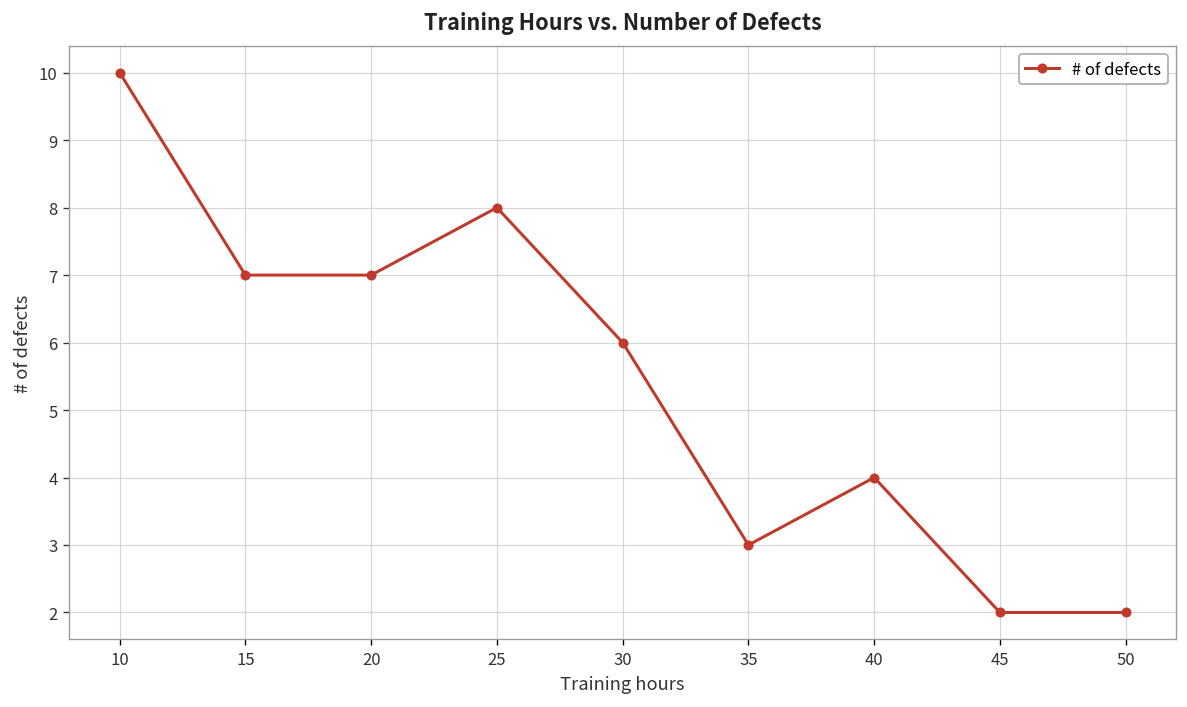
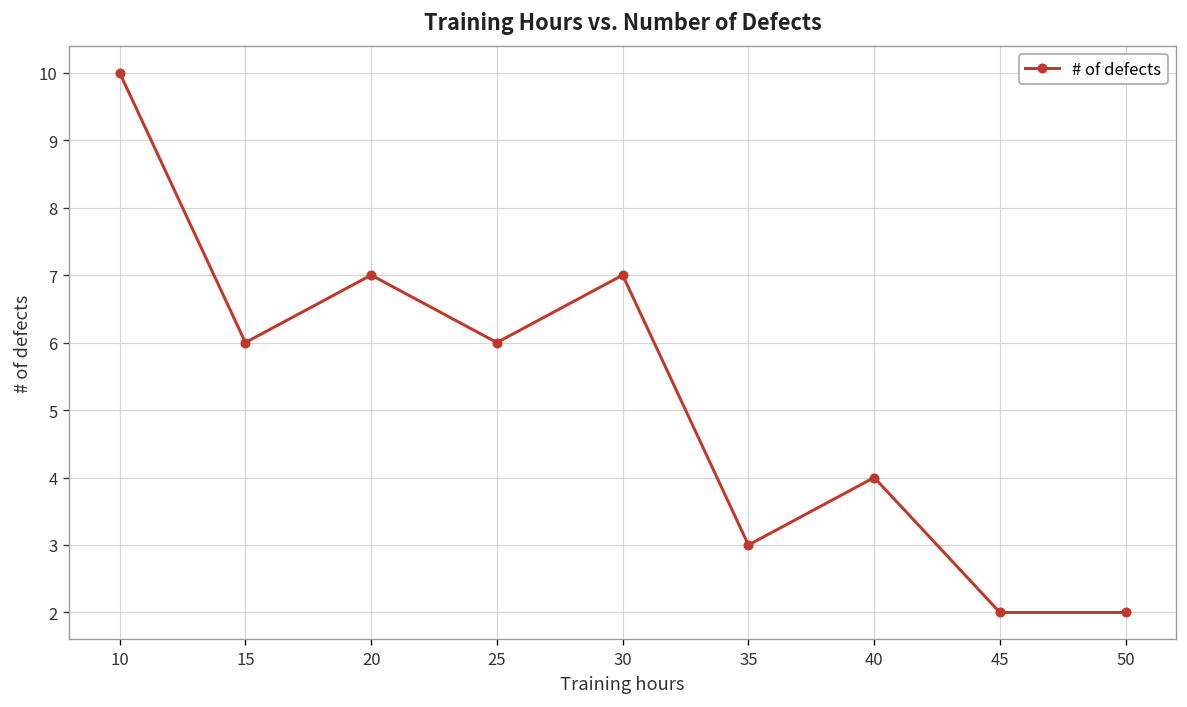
  {
    "10": 10,
-   "15": 7,
+   "15": 6,
    "20": 7,
-   "25": 8,
-   "30": 6,
+   "25": 6,
+   "30": 7,
    "35": 3,
    "40": 4,
    "45": 2,
    "50": 2
  }
